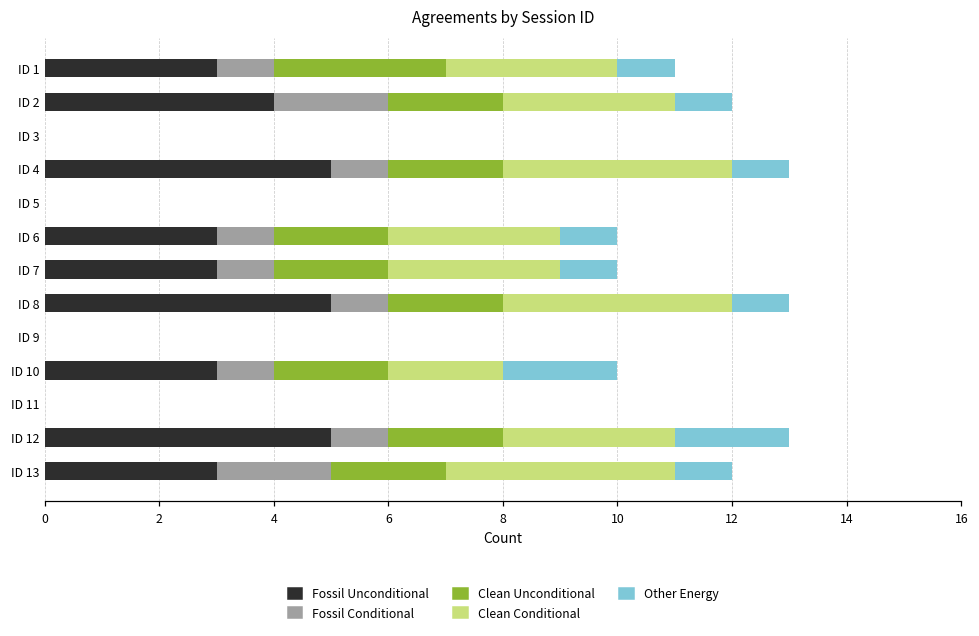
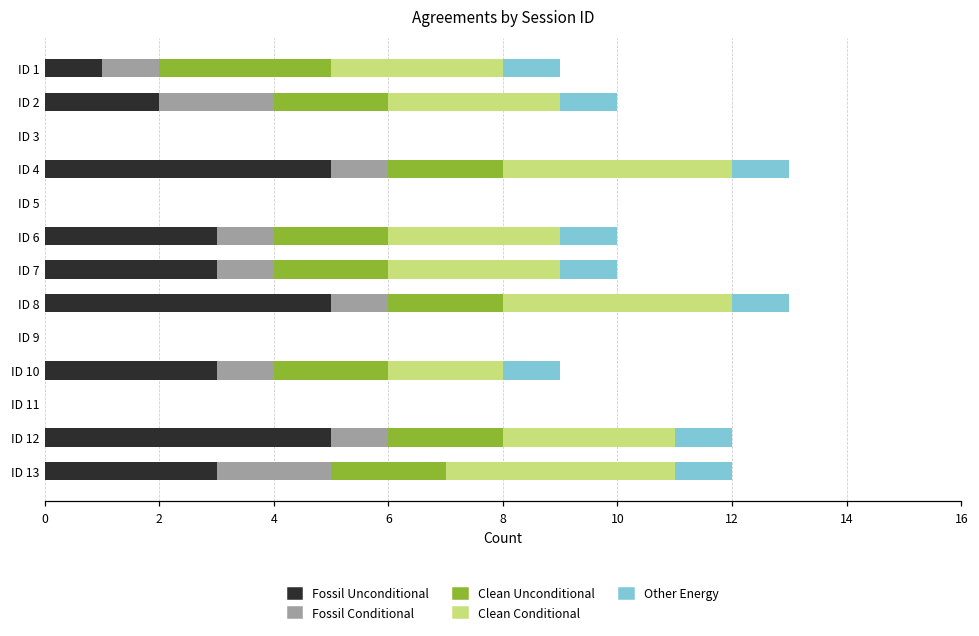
  {
    "Fossil Unconditional": {
-     "ID 1": 3,
-     "ID 2": 4,
+     "ID 1": 1,
+     "ID 2": 2,
      "ID 3": 0,
      "ID 4": 5,
      "ID 5": 0,
      "ID 6": 3,
      "ID 7": 3,
      "ID 8": 5,
      "ID 9": 0,
      "ID 10": 3,
      "ID 11": 0,
      "ID 12": 5,
      "ID 13": 3
    },
    "Fossil Conditional": {
      "ID 1": 1,
      "ID 2": 2,
      "ID 3": 0,
      "ID 4": 1,
      "ID 5": 0,
      "ID 6": 1,
      "ID 7": 1,
      "ID 8": 1,
      "ID 9": 0,
      "ID 10": 1,
      "ID 11": 0,
      "ID 12": 1,
      "ID 13": 2
    },
    "Clean Unconditional": {
      "ID 1": 3,
      "ID 2": 2,
      "ID 3": 0,
      "ID 4": 2,
      "ID 5": 0,
      "ID 6": 2,
      "ID 7": 2,
      "ID 8": 2,
      "ID 9": 0,
      "ID 10": 2,
      "ID 11": 0,
      "ID 12": 2,
      "ID 13": 2
    },
    "Clean Conditional": {
      "ID 1": 3,
      "ID 2": 3,
      "ID 3": 0,
      "ID 4": 4,
      "ID 5": 0,
      "ID 6": 3,
      "ID 7": 3,
      "ID 8": 4,
      "ID 9": 0,
      "ID 10": 2,
      "ID 11": 0,
      "ID 12": 3,
      "ID 13": 4
    },
    "Other Energy": {
      "ID 1": 1,
      "ID 2": 1,
      "ID 3": 0,
      "ID 4": 1,
      "ID 5": 0,
      "ID 6": 1,
      "ID 7": 1,
      "ID 8": 1,
      "ID 9": 0,
-     "ID 10": 2,
+     "ID 10": 1,
      "ID 11": 0,
-     "ID 12": 2,
+     "ID 12": 1,
      "ID 13": 1
    }
  }
